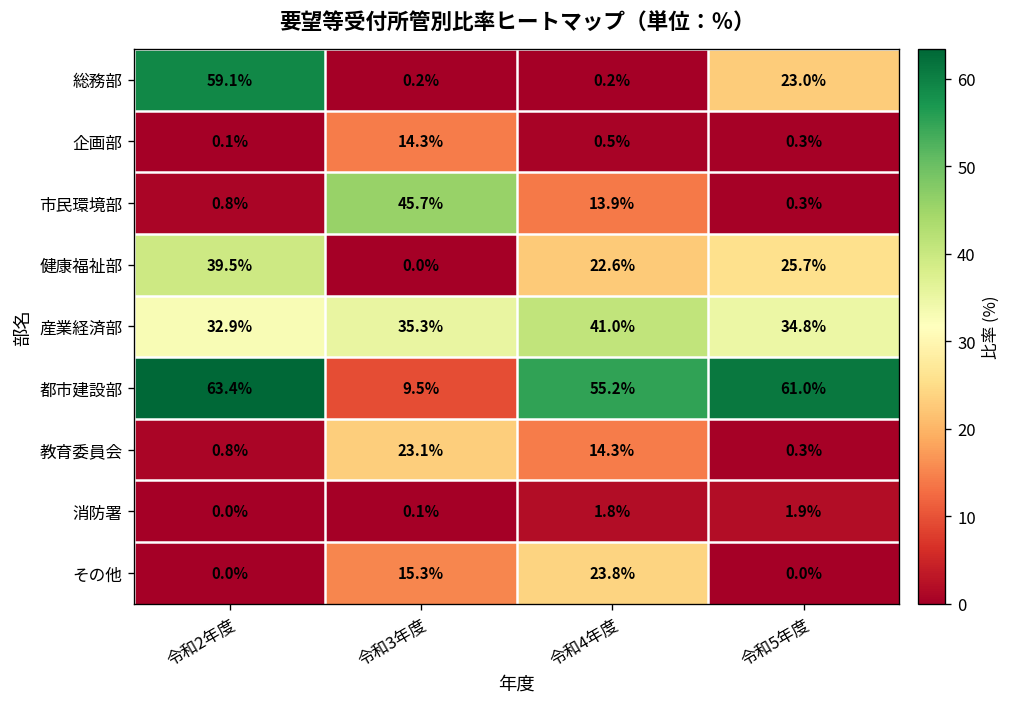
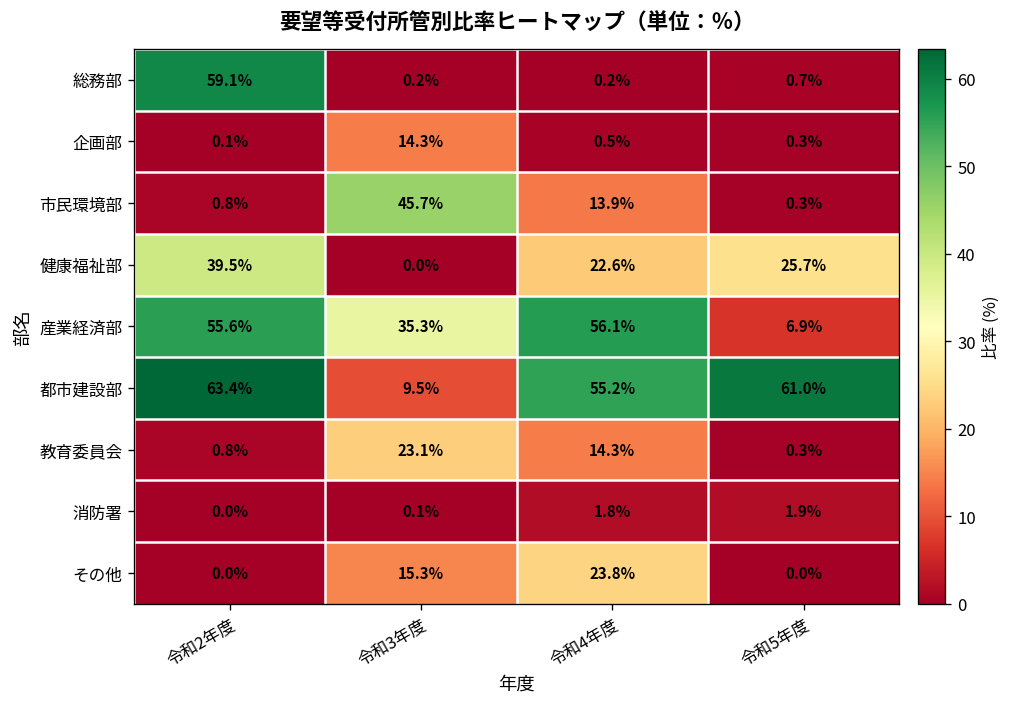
  {
    "総務部": {
      "令和2年度": "59.1%",
      "令和3年度": "0.2%",
      "令和4年度": "0.2%",
-     "令和5年度": "23.0%"
+     "令和5年度": "0.7%"
    },
    "企画部": {
      "令和2年度": "0.1%",
      "令和3年度": "14.3%",
      "令和4年度": "0.5%",
      "令和5年度": "0.3%"
    },
    "市民環境部": {
      "令和2年度": "0.8%",
      "令和3年度": "45.7%",
      "令和4年度": "13.9%",
      "令和5年度": "0.3%"
    },
    "健康福祉部": {
      "令和2年度": "39.5%",
      "令和3年度": "0.0%",
      "令和4年度": "22.6%",
      "令和5年度": "25.7%"
    },
    "産業経済部": {
-     "令和2年度": "32.9%",
+     "令和2年度": "55.6%",
      "令和3年度": "35.3%",
-     "令和4年度": "41.0%",
-     "令和5年度": "34.8%"
+     "令和4年度": "56.1%",
+     "令和5年度": "6.9%"
    },
    "都市建設部": {
      "令和2年度": "63.4%",
      "令和3年度": "9.5%",
      "令和4年度": "55.2%",
      "令和5年度": "61.0%"
    },
    "教育委員会": {
      "令和2年度": "0.8%",
      "令和3年度": "23.1%",
      "令和4年度": "14.3%",
      "令和5年度": "0.3%"
    },
    "消防署": {
      "令和2年度": "0.0%",
      "令和3年度": "0.1%",
      "令和4年度": "1.8%",
      "令和5年度": "1.9%"
    },
    "その他": {
      "令和2年度": "0.0%",
      "令和3年度": "15.3%",
      "令和4年度": "23.8%",
      "令和5年度": "0.0%"
    }
  }
